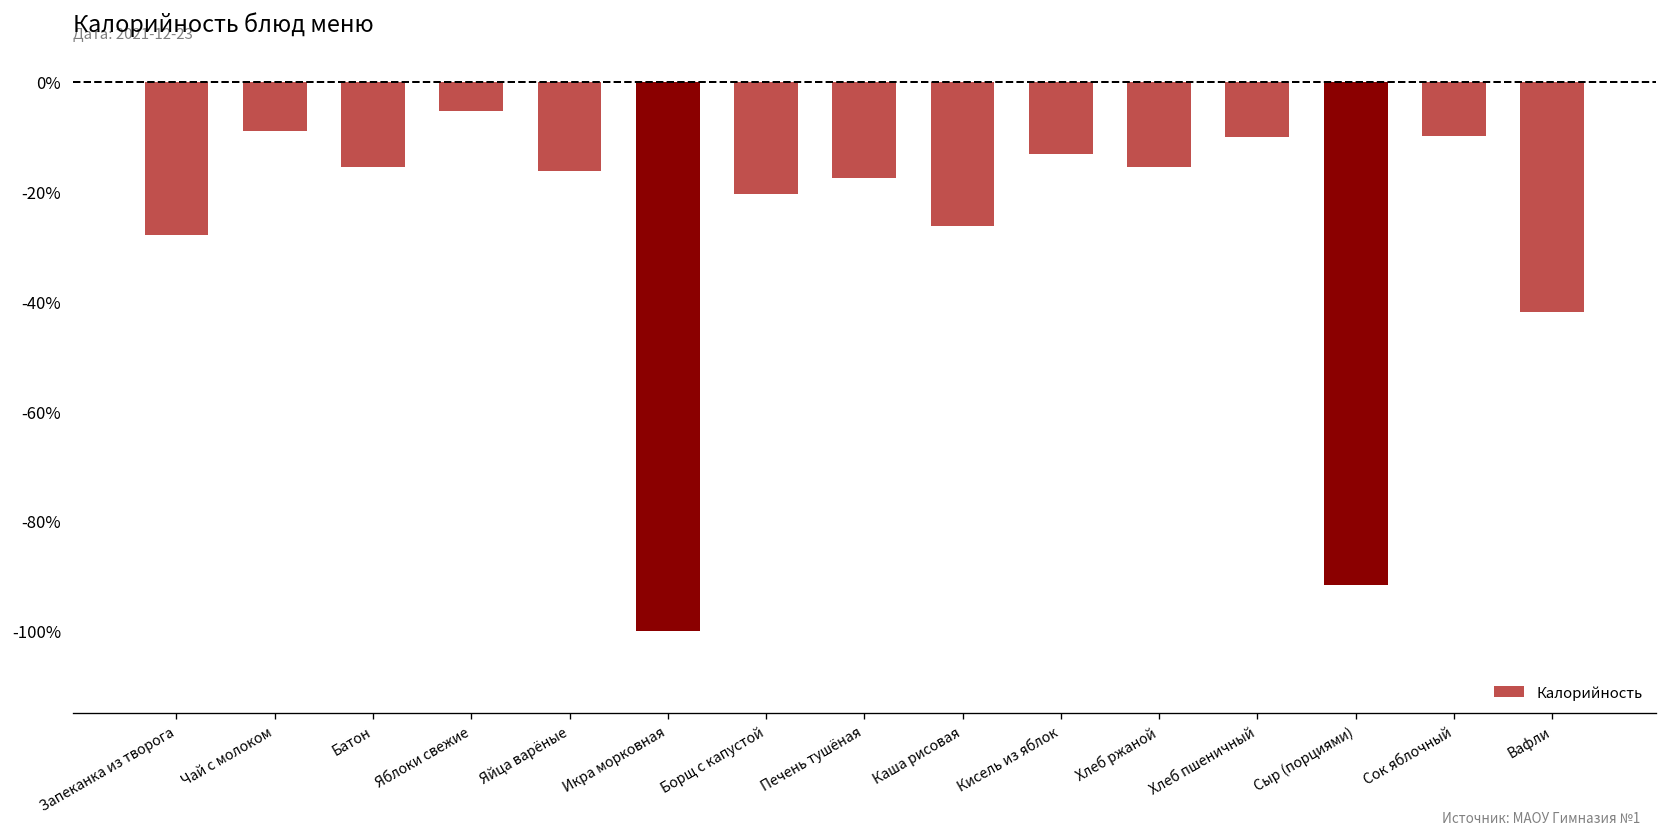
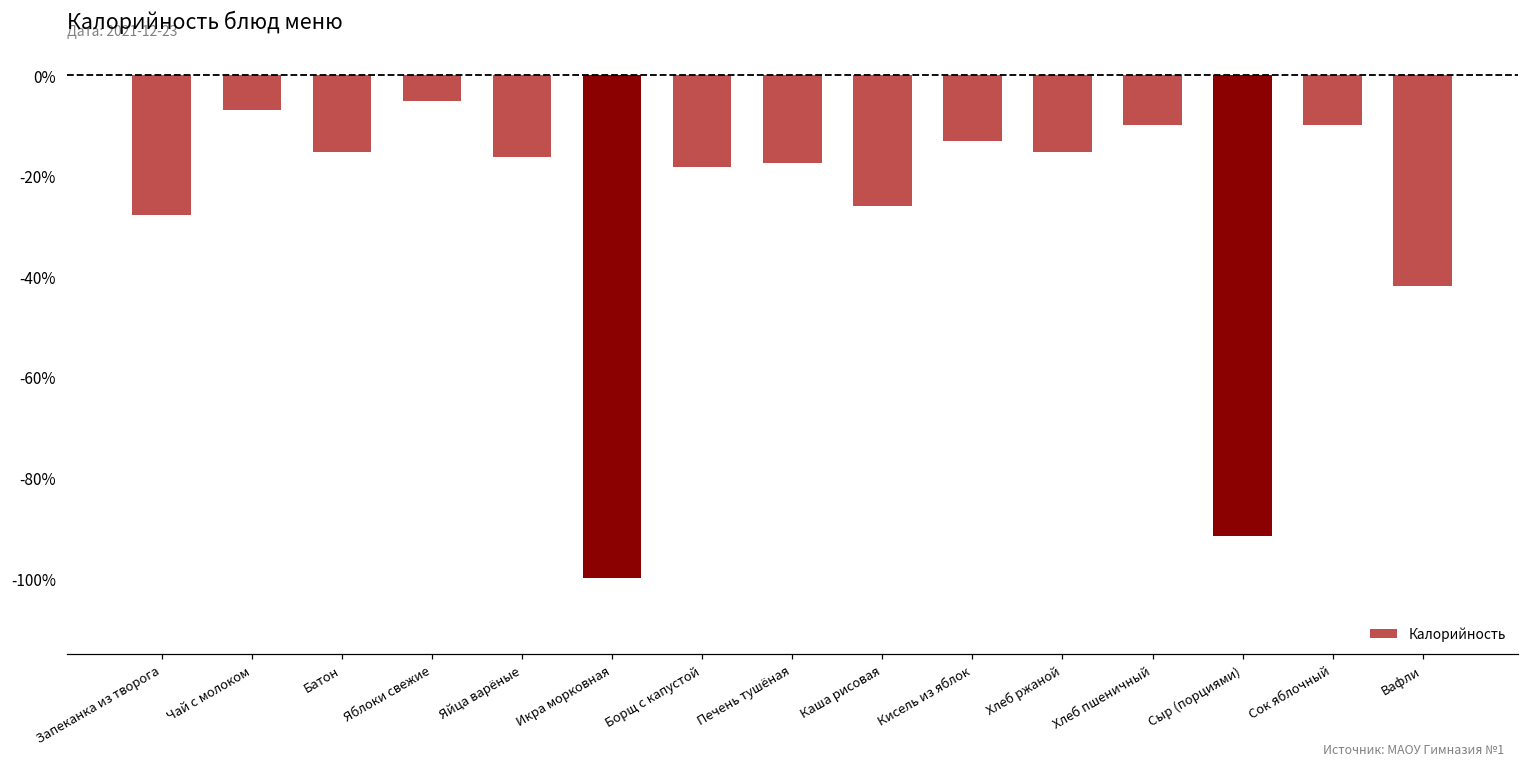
  {
    "Запеканка из творога": "-28%",
-   "Чай с молоком": "-9%",
+   "Чай с молоком": "-7%",
    "Батон": "-15%",
    "Яблоки свежие": "-5%",
    "Яйца варёные": "-16%",
    "Икра морковная": "-100%",
-   "Борщ с капустой": "-20%",
+   "Борщ с капустой": "-18%",
    "Печень тушёная": "-17%",
    "Каша рисовая": "-26%",
    "Кисель из яблок": "-13%",
    "Хлеб ржаной": "-15%",
    "Хлеб пшеничный": "-10%",
    "Сыр (порциями)": "-92%",
    "Сок яблочный": "-10%",
    "Вафли": "-42%"
  }
